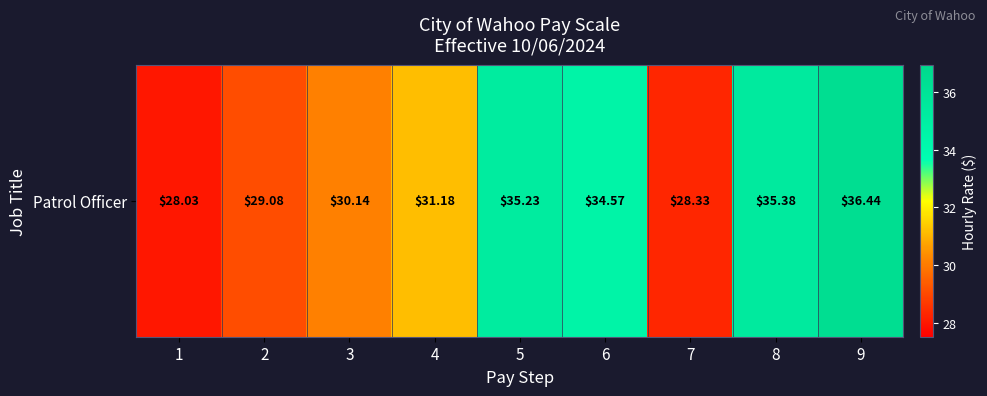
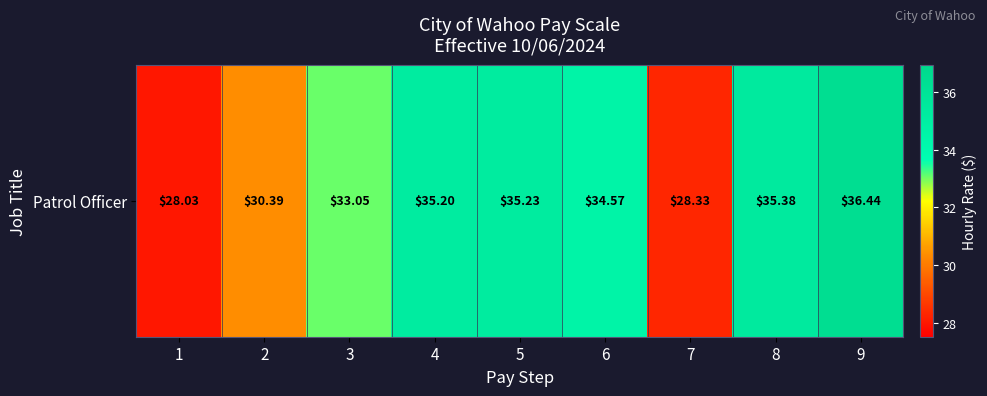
  {
    "Patrol Officer": {
      "1": "$28.03",
-     "2": "$29.08",
-     "3": "$30.14",
-     "4": "$31.18",
+     "2": "$30.39",
+     "3": "$33.05",
+     "4": "$35.20",
      "5": "$35.23",
      "6": "$34.57",
      "7": "$28.33",
      "8": "$35.38",
      "9": "$36.44"
    }
  }
